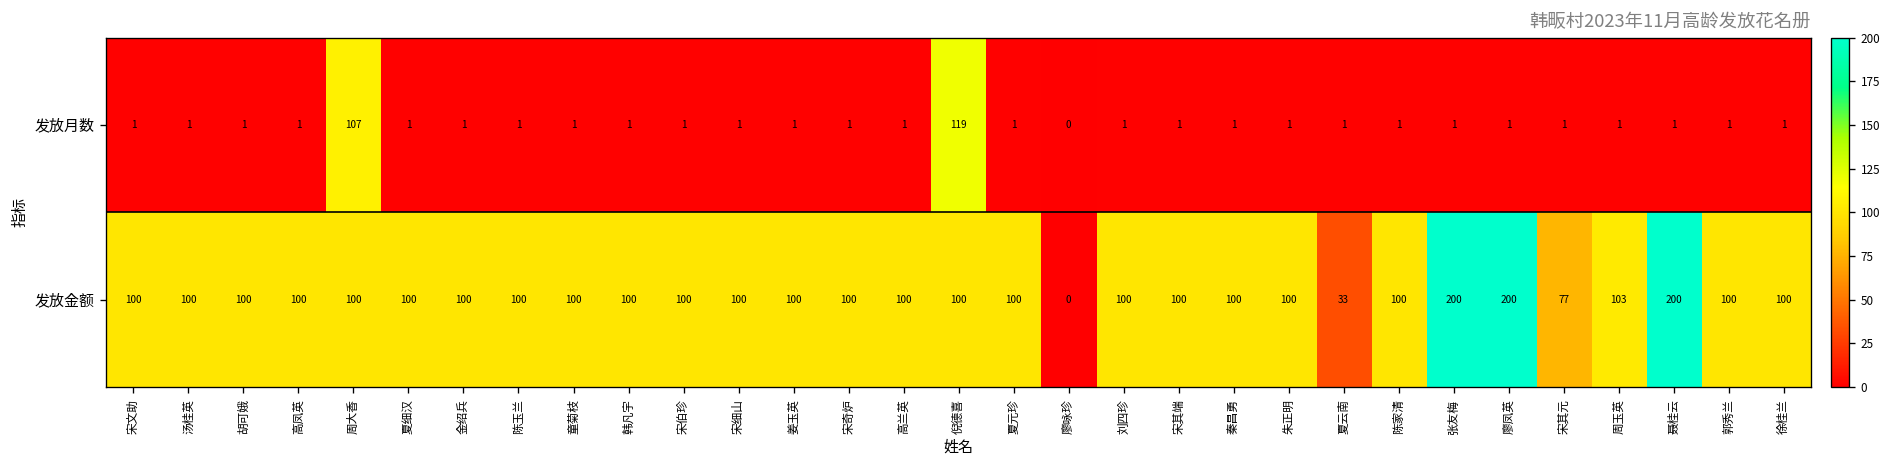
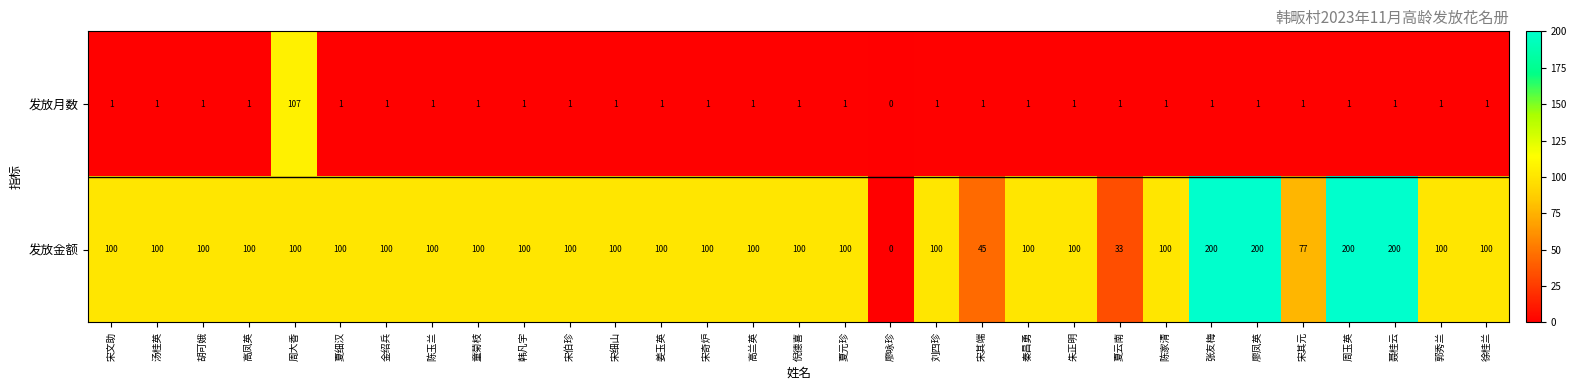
  {
    "发放月数": {
      "宋文助": 1,
      "汤桂英": 1,
      "胡可娥": 1,
      "高凤英": 1,
      "周大香": 107,
      "夏细汉": 1,
      "金绍兵": 1,
      "陈玉兰": 1,
      "童菊枝": 1,
      "韩凡宇": 1,
      "宋伯珍": 1,
      "宋细山": 1,
      "姜玉英": 1,
      "宋奇炉": 1,
      "高兰英": 1,
-     "倪德喜": 119,
+     "倪德喜": 1,
      "夏元珍": 1,
      "廖咏珍": 0,
      "刘四珍": 1,
      "宋其端": 1,
      "秦昌勇": 1,
      "朱正明": 1,
      "夏云南": 1,
      "陈家清": 1,
      "张友梅": 1,
      "廖凤英": 1,
      "宋其元": 1,
      "周玉英": 1,
      "聂桂云": 1,
      "郭秀兰": 1,
      "徐桂兰": 1
    },
    "发放金额": {
      "宋文助": 100,
      "汤桂英": 100,
      "胡可娥": 100,
      "高凤英": 100,
      "周大香": 100,
      "夏细汉": 100,
      "金绍兵": 100,
      "陈玉兰": 100,
      "童菊枝": 100,
      "韩凡宇": 100,
      "宋伯珍": 100,
      "宋细山": 100,
      "姜玉英": 100,
      "宋奇炉": 100,
      "高兰英": 100,
      "倪德喜": 100,
      "夏元珍": 100,
      "廖咏珍": 0,
      "刘四珍": 100,
-     "宋其端": 100,
+     "宋其端": 45,
      "秦昌勇": 100,
      "朱正明": 100,
      "夏云南": 33,
      "陈家清": 100,
      "张友梅": 200,
      "廖凤英": 200,
      "宋其元": 77,
-     "周玉英": 103,
+     "周玉英": 200,
      "聂桂云": 200,
      "郭秀兰": 100,
      "徐桂兰": 100
    }
  }
